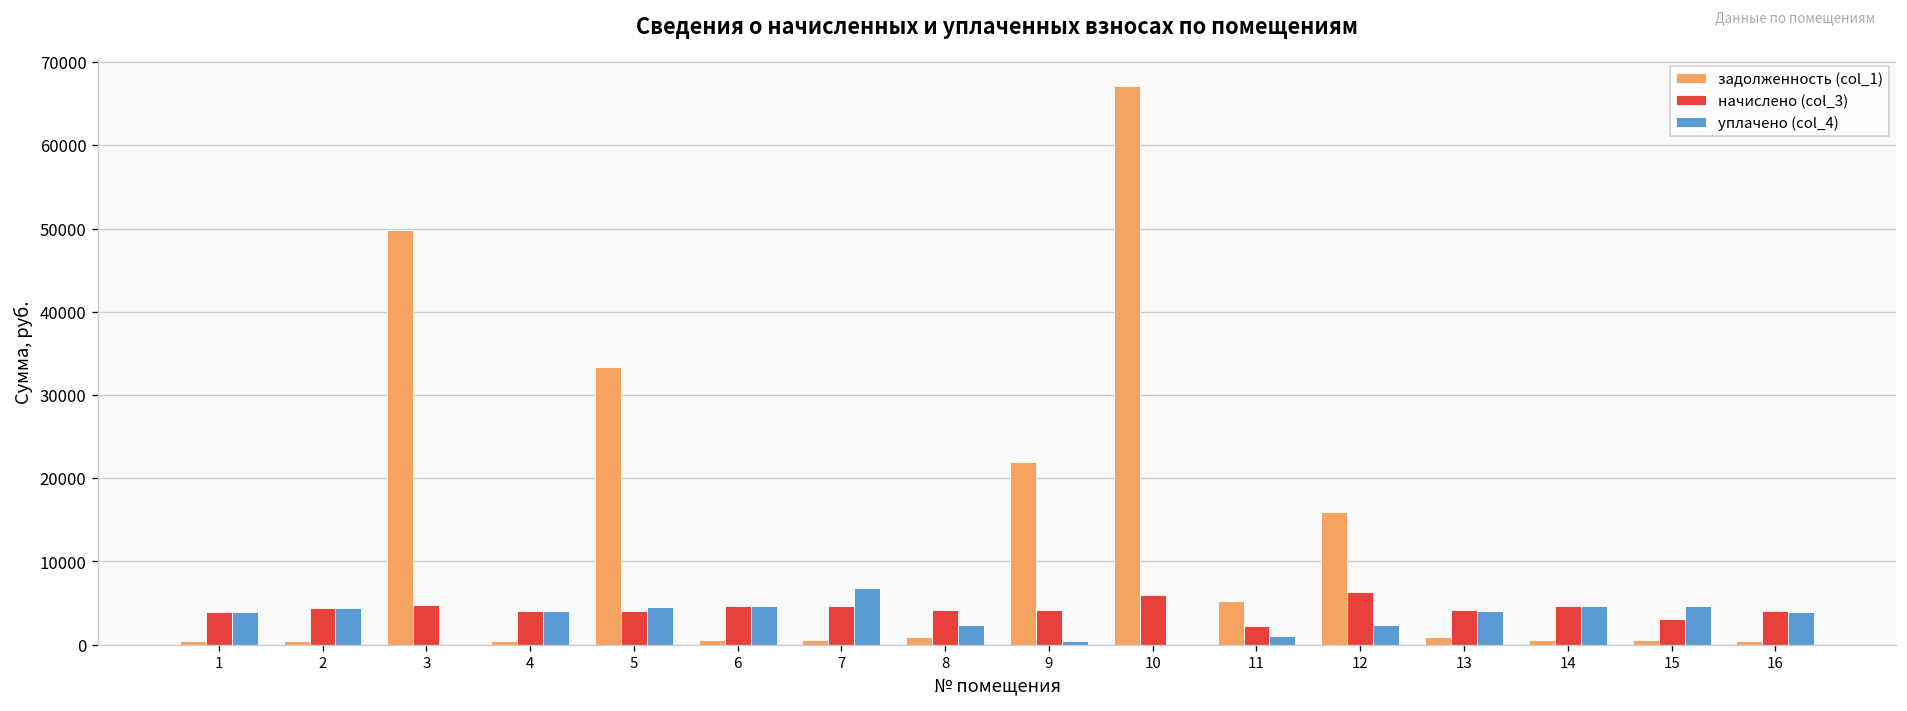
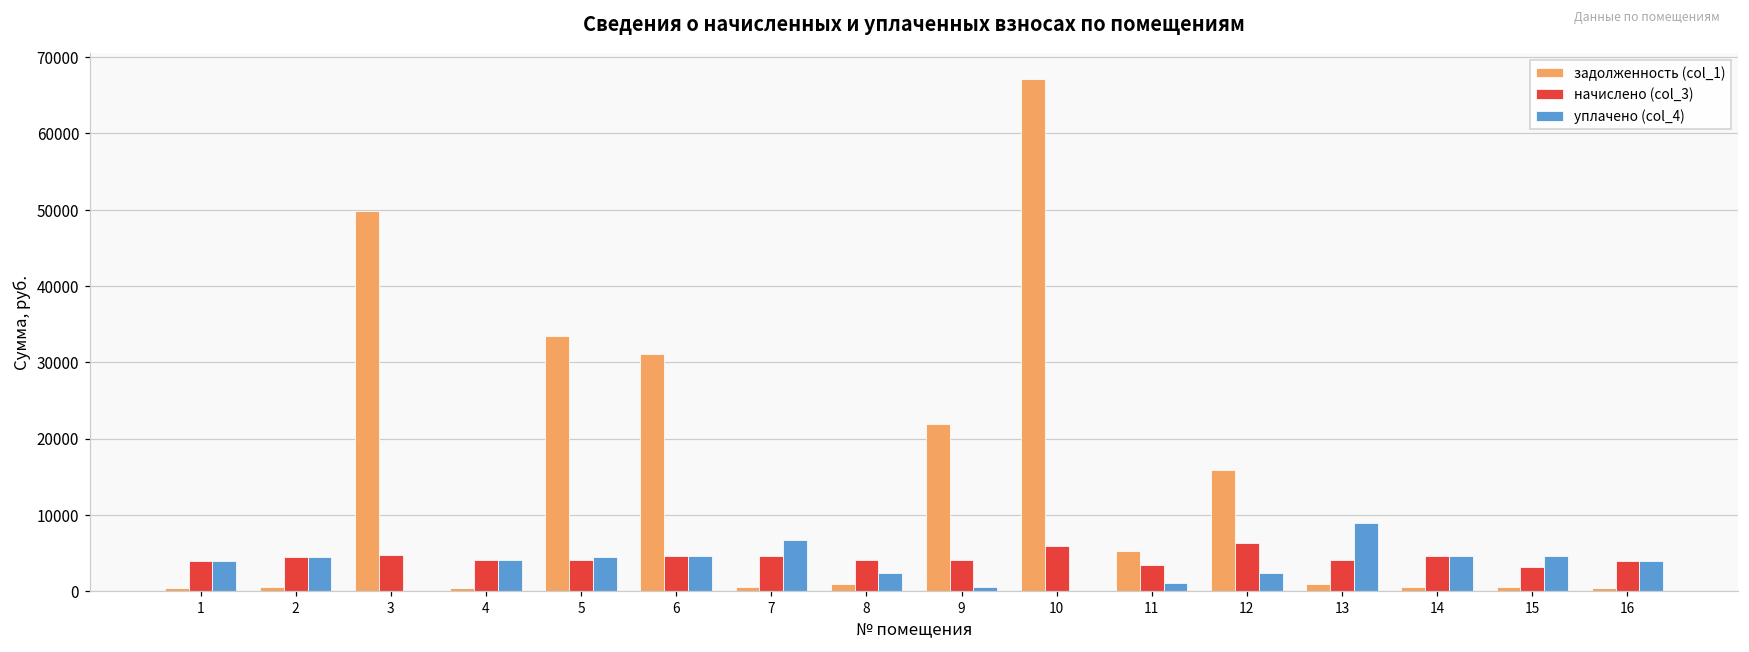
  {
    "задолженность (col_1)": {
      "1": 0,
      "2": 0,
      "3": 50000,
      "4": 0,
      "5": 33000,
-     "6": 1000,
+     "6": 31000,
      "7": 1000,
      "8": 1000,
      "9": 22000,
      "10": 67000,
      "11": 5000,
      "12": 16000,
      "13": 1000,
      "14": 1000,
      "15": 1000,
      "16": 0
    },
    "начислено (col_3)": {
      "1": 4000,
      "2": 4000,
      "3": 5000,
      "4": 4000,
      "5": 4000,
      "6": 5000,
      "7": 5000,
      "8": 4000,
      "9": 4000,
      "10": 6000,
-     "11": 2000,
+     "11": 3000,
      "12": 6000,
      "13": 4000,
      "14": 5000,
      "15": 3000,
      "16": 4000
    },
    "уплачено (col_4)": {
      "1": 4000,
      "2": 4000,
      "3": 0,
      "4": 4000,
      "5": 5000,
      "6": 5000,
      "7": 7000,
      "8": 2000,
      "9": 1000,
      "10": 0,
      "11": 1000,
      "12": 2000,
-     "13": 4000,
+     "13": 9000,
      "14": 5000,
      "15": 5000,
      "16": 4000
    }
  }
